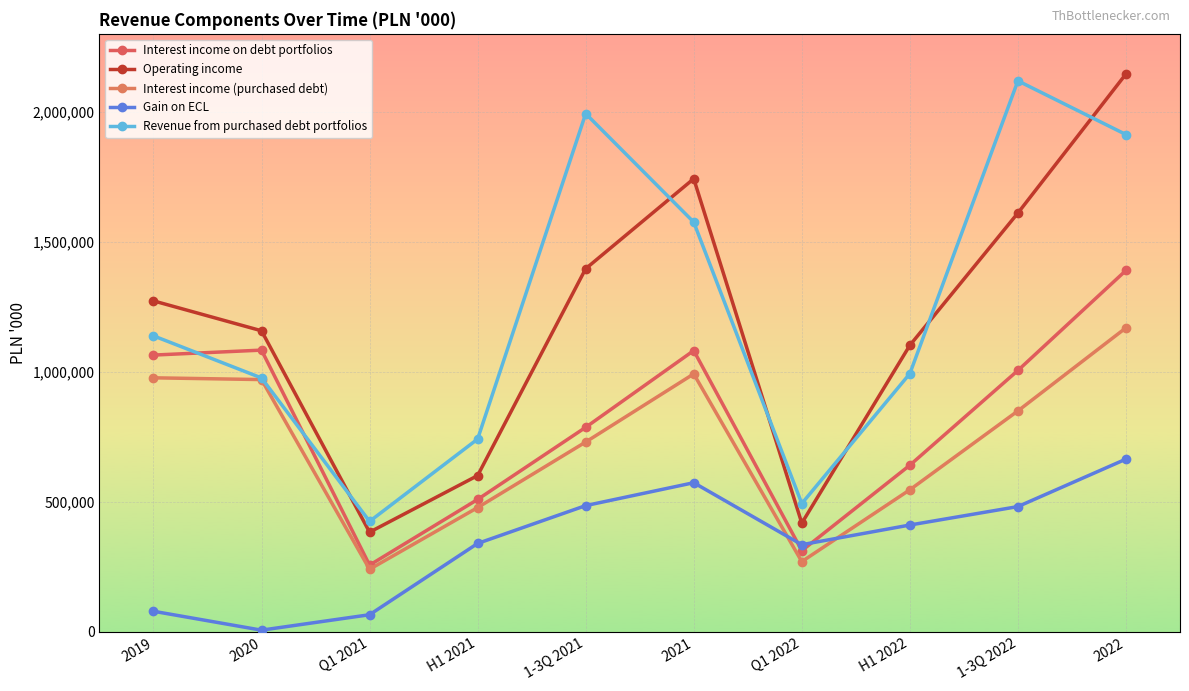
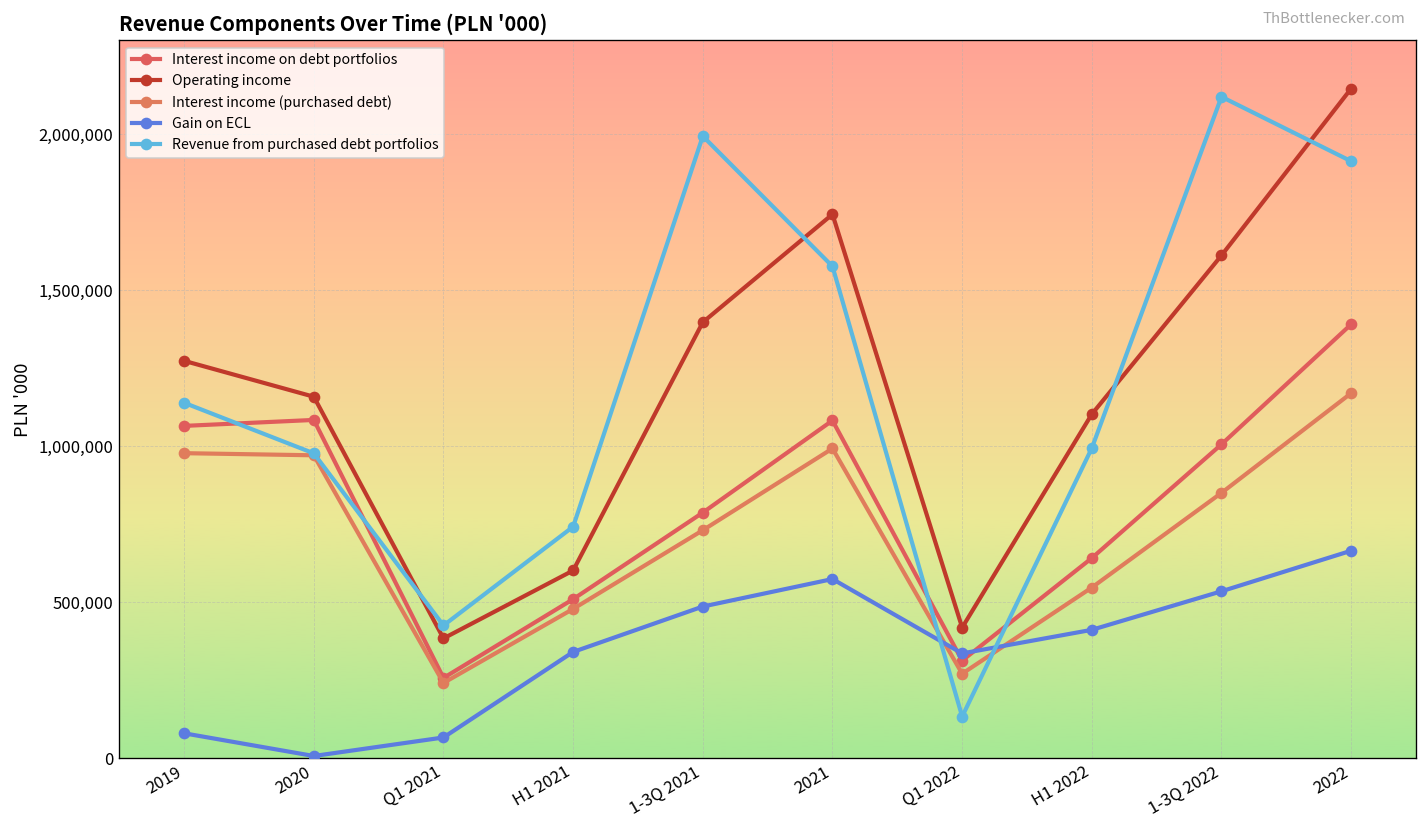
  {
    "Operating income": {
      "2019": "1,270,000",
      "2020": "1,160,000",
      "Q1 2021": "380,000",
      "H1 2021": "600,000",
      "1-3Q 2021": "1,400,000",
      "2021": "1,740,000",
      "Q1 2022": "420,000",
      "H1 2022": "1,100,000",
      "1-3Q 2022": "1,610,000",
      "2022": "2,150,000"
    },
    "Gain on ECL": {
      "2019": "80,000",
      "2020": "10,000",
      "Q1 2021": "70,000",
      "H1 2021": "340,000",
      "1-3Q 2021": "490,000",
      "2021": "570,000",
      "Q1 2022": "330,000",
      "H1 2022": "410,000",
-     "1-3Q 2022": "480,000",
+     "1-3Q 2022": "530,000",
      "2022": "660,000"
    },
    "Revenue from purchased debt portfolios": {
      "2019": "1,140,000",
      "Q1 2021": "420,000",
      "H1 2021": "740,000",
      "1-3Q 2021": "1,990,000",
      "2021": "1,580,000",
-     "Q1 2022": "490,000",
+     "Q1 2022": "130,000",
      "H1 2022": "990,000",
      "1-3Q 2022": "2,120,000",
      "2022": "1,910,000"
    }
  }
